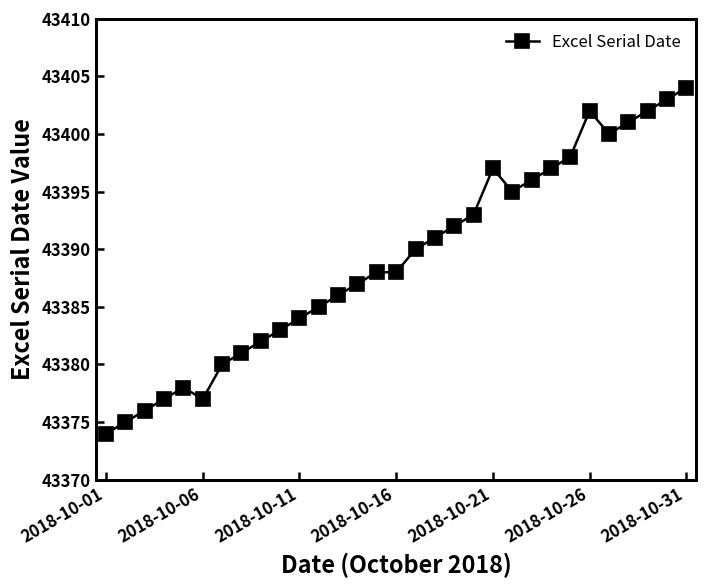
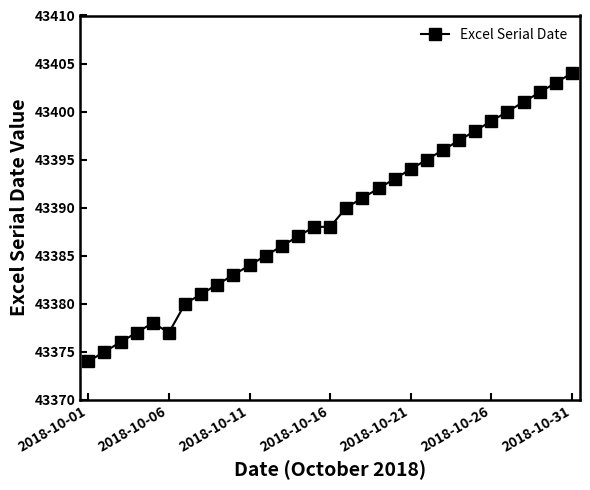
  {
    "2018-10-01": 43374,
    "2018-10-06": 43377,
    "2018-10-11": 43384,
    "2018-10-16": 43388,
-   "2018-10-21": 43397,
-   "2018-10-26": 43402,
+   "2018-10-21": 43394,
+   "2018-10-26": 43399,
    "2018-10-31": 43404
  }
